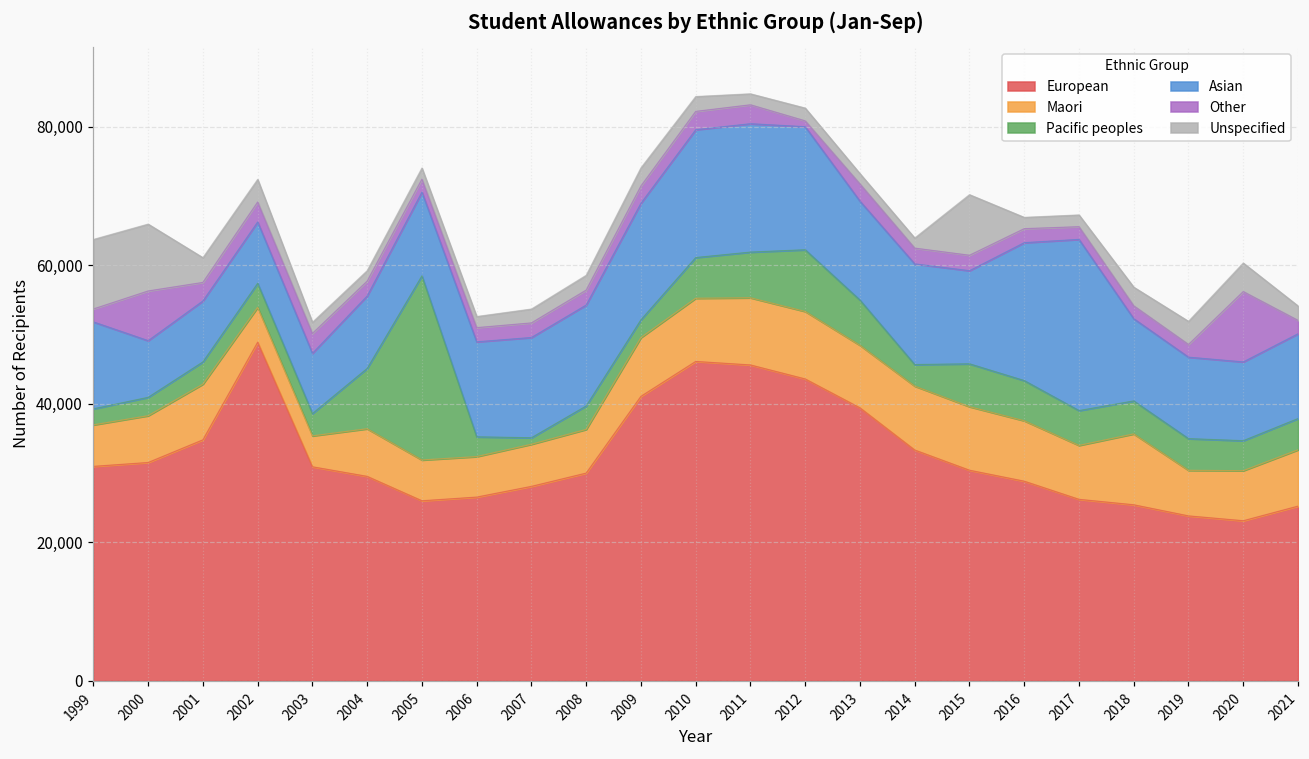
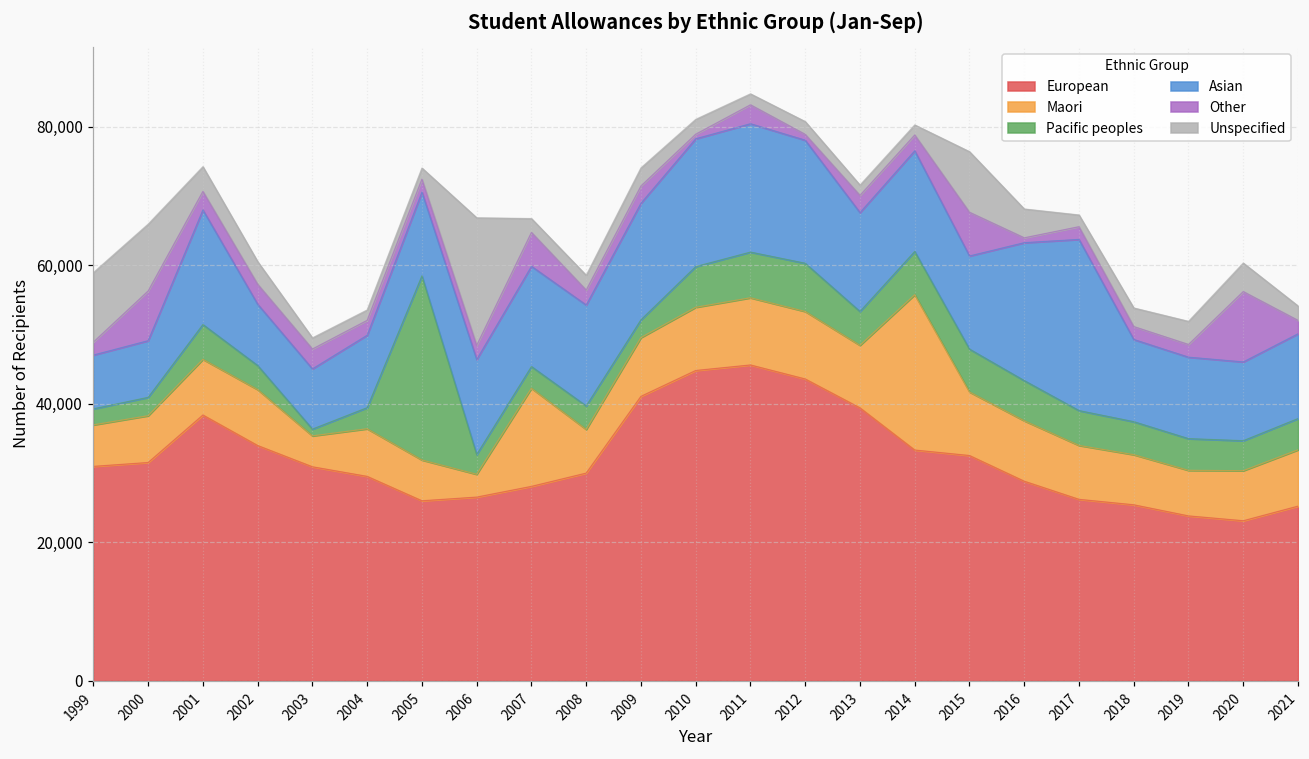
  {
    "European": {
      "1999": "31,000",
      "2000": "31,000",
-     "2001": "35,000",
-     "2002": "49,000",
+     "2001": "38,000",
+     "2002": "34,000",
      "2003": "31,000",
      "2004": "29,000",
      "2005": "26,000",
      "2006": "26,000",
      "2007": "28,000",
      "2008": "30,000",
      "2009": "41,000",
-     "2010": "46,000",
+     "2010": "45,000",
      "2011": "46,000",
      "2012": "44,000",
      "2013": "39,000",
      "2014": "33,000",
-     "2015": "30,000",
+     "2015": "32,000",
      "2016": "29,000",
      "2017": "26,000",
      "2018": "25,000",
      "2019": "24,000",
      "2020": "23,000",
      "2021": "25,000"
    },
    "Maori": {
      "1999": "6,000",
      "2000": "7,000",
      "2001": "8,000",
-     "2002": "5,000",
+     "2002": "8,000",
      "2003": "4,000",
      "2004": "7,000",
      "2005": "6,000",
-     "2006": "6,000",
-     "2007": "6,000",
+     "2006": "3,000",
+     "2007": "14,000",
      "2008": "6,000",
      "2009": "8,000",
      "2010": "9,000",
      "2011": "10,000",
      "2012": "10,000",
      "2013": "9,000",
-     "2014": "9,000",
+     "2014": "22,000",
      "2015": "9,000",
      "2016": "9,000",
      "2017": "8,000",
-     "2018": "10,000",
+     "2018": "7,000",
      "2019": "7,000",
      "2020": "7,000",
      "2021": "8,000"
    },
    "Pacific peoples": {
      "1999": "2,000",
      "2000": "3,000",
-     "2001": "3,000",
+     "2001": "5,000",
      "2002": "3,000",
-     "2003": "3,000",
-     "2004": "9,000",
+     "2003": "1,000",
+     "2004": "3,000",
      "2005": "27,000",
      "2006": "3,000",
-     "2007": "1,000",
+     "2007": "3,000",
      "2008": "3,000",
      "2009": "3,000",
      "2010": "6,000",
      "2011": "7,000",
-     "2012": "9,000",
-     "2013": "7,000",
-     "2014": "3,000",
+     "2012": "7,000",
+     "2013": "5,000",
+     "2014": "6,000",
      "2015": "6,000",
      "2016": "6,000",
      "2017": "5,000",
      "2018": "5,000",
      "2019": "5,000",
      "2020": "4,000",
      "2021": "5,000"
    },
    "Asian": {
-     "1999": "13,000",
+     "1999": "8,000",
      "2000": "8,000",
-     "2001": "9,000",
+     "2001": "17,000",
      "2002": "9,000",
      "2003": "9,000",
      "2004": "10,000",
      "2005": "12,000",
      "2006": "14,000",
      "2007": "14,000",
      "2008": "15,000",
      "2009": "17,000",
      "2010": "18,000",
      "2011": "19,000",
      "2012": "18,000",
      "2013": "14,000",
      "2014": "15,000",
      "2015": "13,000",
      "2016": "20,000",
      "2017": "25,000",
      "2018": "12,000",
      "2019": "12,000",
      "2020": "11,000",
      "2021": "12,000"
    },
    "Other": {
      "1999": "2,000",
      "2000": "7,000",
      "2001": "3,000",
      "2002": "3,000",
      "2003": "3,000",
      "2004": "2,000",
      "2005": "2,000",
      "2006": "2,000",
-     "2007": "2,000",
+     "2007": "5,000",
      "2008": "2,000",
      "2009": "2,000",
-     "2010": "3,000",
+     "2010": "1,000",
      "2011": "3,000",
      "2012": "1,000",
      "2013": "2,000",
      "2014": "2,000",
-     "2015": "2,000",
-     "2016": "2,000",
+     "2015": "6,000",
+     "2016": "1,000",
      "2017": "2,000",
      "2018": "2,000",
      "2019": "2,000",
      "2020": "10,000",
      "2021": "2,000"
    },
    "Unspecified": {
      "1999": "10,000",
      "2000": "10,000",
      "2001": "4,000",
      "2002": "3,000",
      "2003": "2,000",
      "2004": "2,000",
      "2005": "2,000",
-     "2006": "2,000",
+     "2006": "18,000",
      "2007": "2,000",
      "2008": "2,000",
      "2009": "3,000",
      "2010": "2,000",
      "2011": "2,000",
      "2012": "2,000",
      "2013": "1,000",
      "2014": "1,000",
      "2015": "9,000",
-     "2016": "2,000",
+     "2016": "4,000",
      "2017": "2,000",
      "2018": "3,000",
      "2019": "3,000",
      "2020": "4,000",
      "2021": "2,000"
    }
  }
